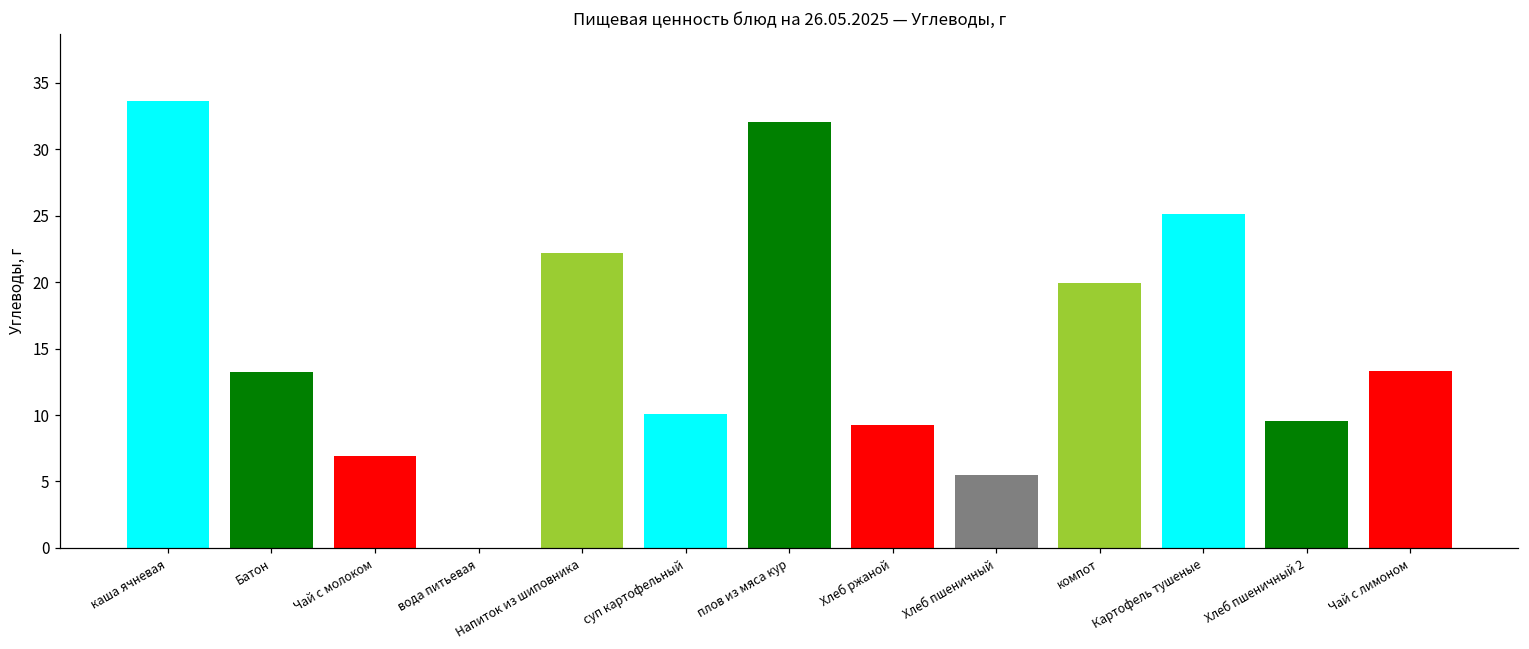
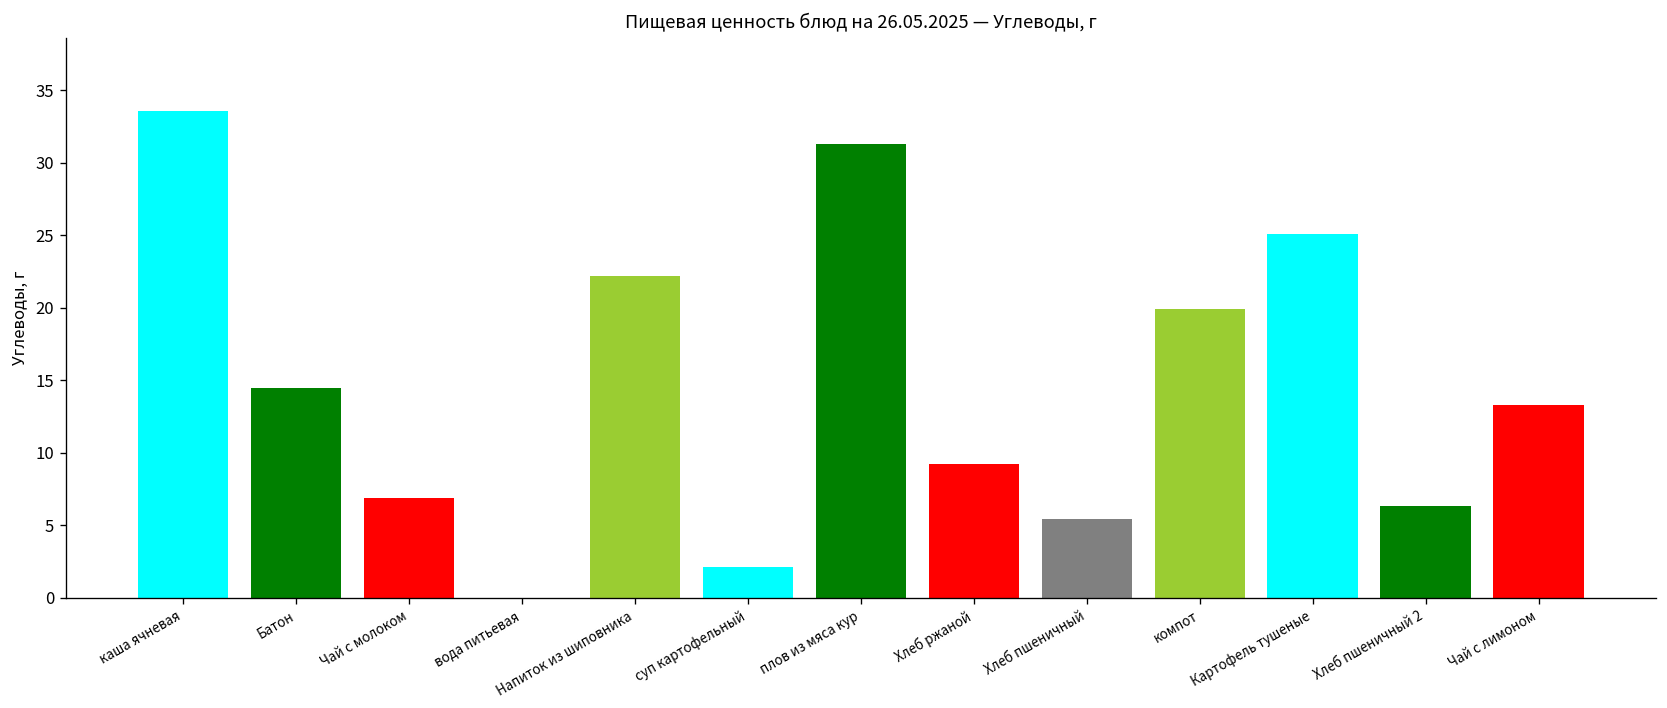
  {
    "каша ячневая": 33.6,
-   "Батон": 13.3,
+   "Батон": 14.4,
    "Чай с молоком": 6.9,
    "вода питьевая": 0.0,
    "Напиток из шиповника": 22.2,
-   "суп картофельный": 10.1,
-   "плов из мяса кур": 32.1,
+   "суп картофельный": 2.1,
+   "плов из мяса кур": 31.3,
    "Хлеб ржаной": 9.3,
    "Хлеб пшеничный": 5.5,
    "компот": 19.9,
    "Картофель тушеные": 25.1,
-   "Хлеб пшеничный 2": 9.6,
+   "Хлеб пшеничный 2": 6.4,
    "Чай с лимоном": 13.3
  }
